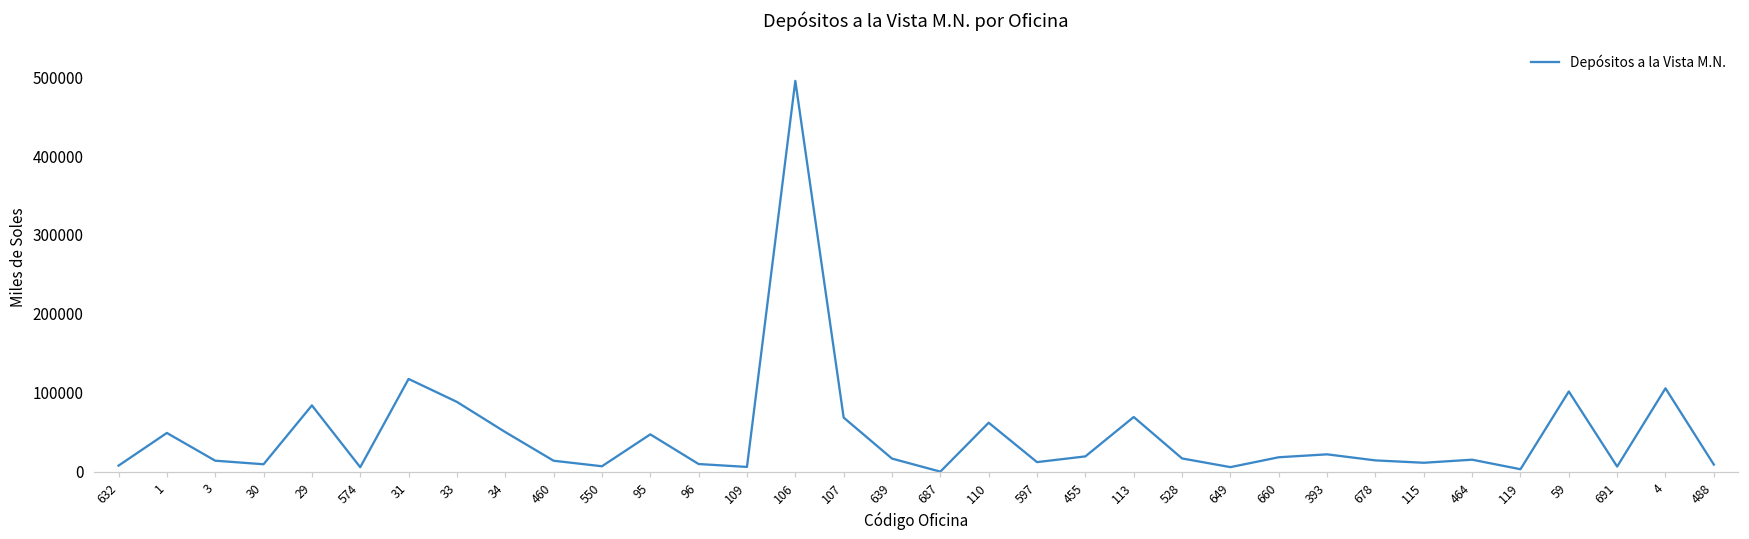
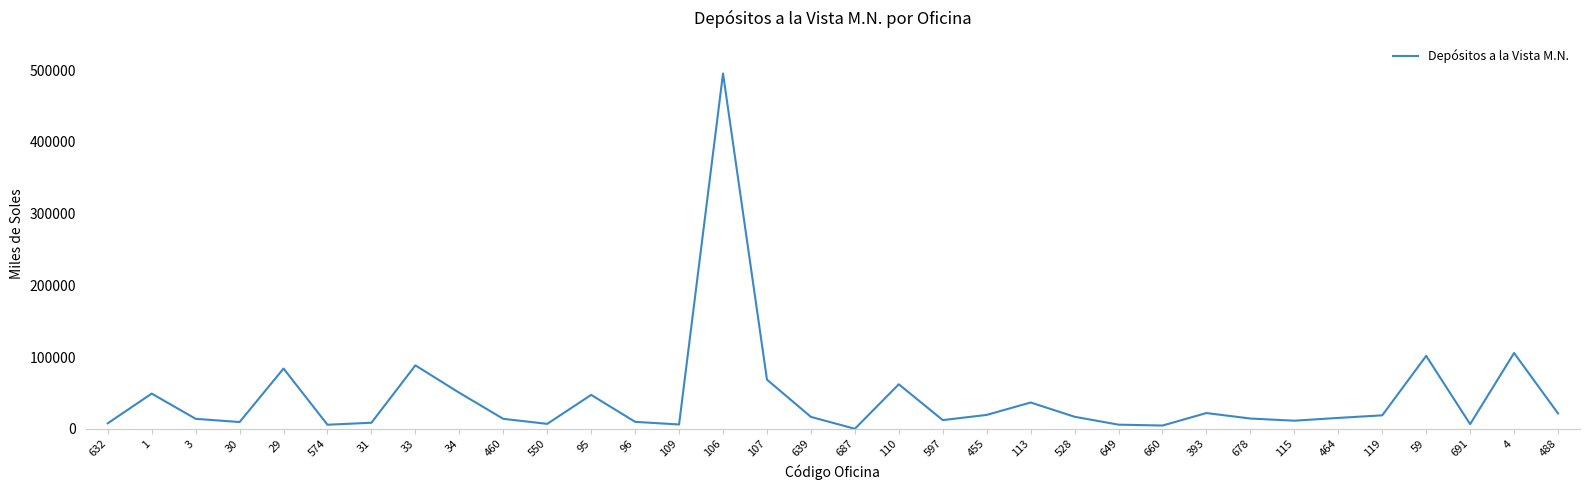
  {
    "632": 10000,
    "1": 50000,
    "3": 10000,
    "30": 10000,
    "29": 80000,
    "574": 10000,
-   "31": 120000,
+   "31": 10000,
    "33": 90000,
    "34": 50000,
    "460": 10000,
    "550": 10000,
    "95": 50000,
    "96": 10000,
    "109": 10000,
    "106": 500000,
    "107": 70000,
    "639": 20000,
    "687": 0,
    "110": 60000,
    "597": 10000,
    "455": 20000,
-   "113": 70000,
+   "113": 40000,
    "528": 20000,
    "649": 10000,
-   "660": 20000,
+   "660": 0,
    "393": 20000,
    "678": 10000,
    "115": 10000,
    "464": 20000,
-   "119": 0,
+   "119": 20000,
    "59": 100000,
    "691": 10000,
    "4": 110000,
-   "488": 10000
+   "488": 20000
  }
